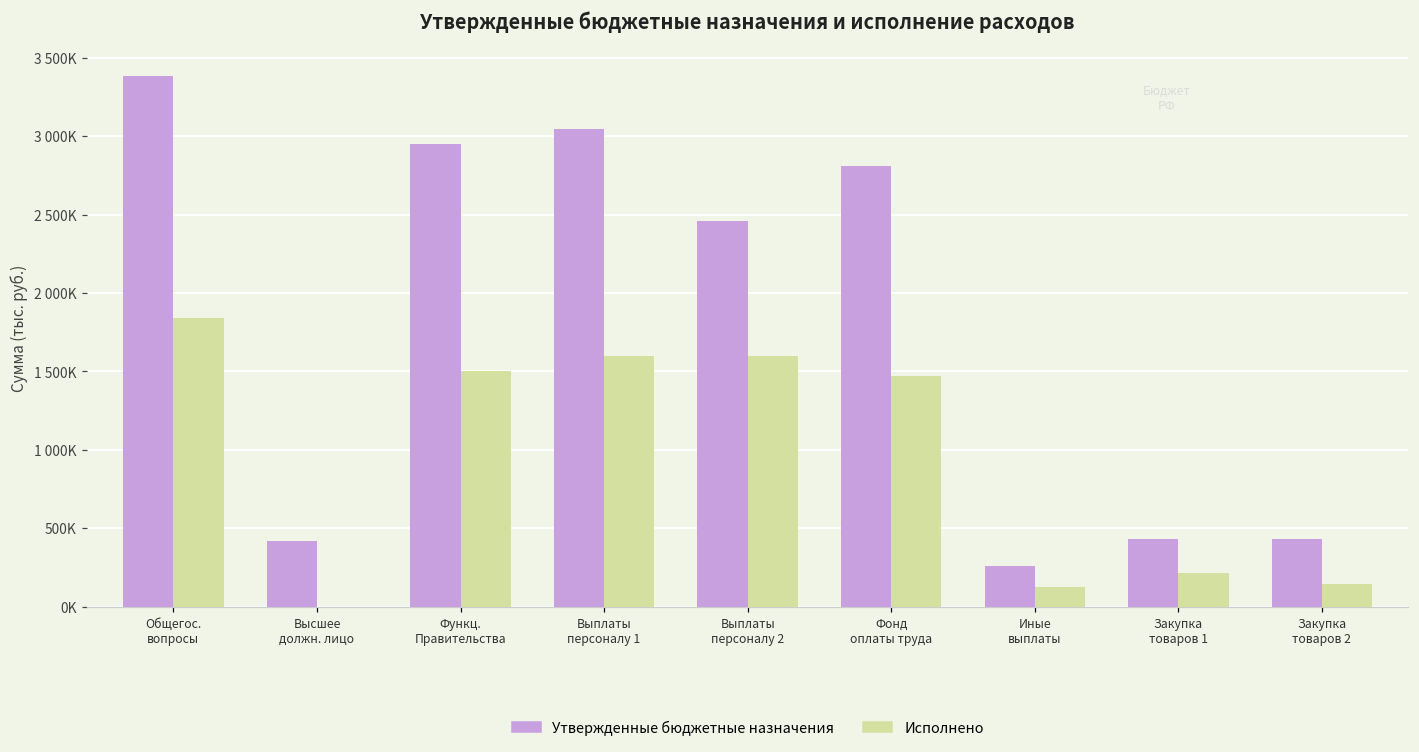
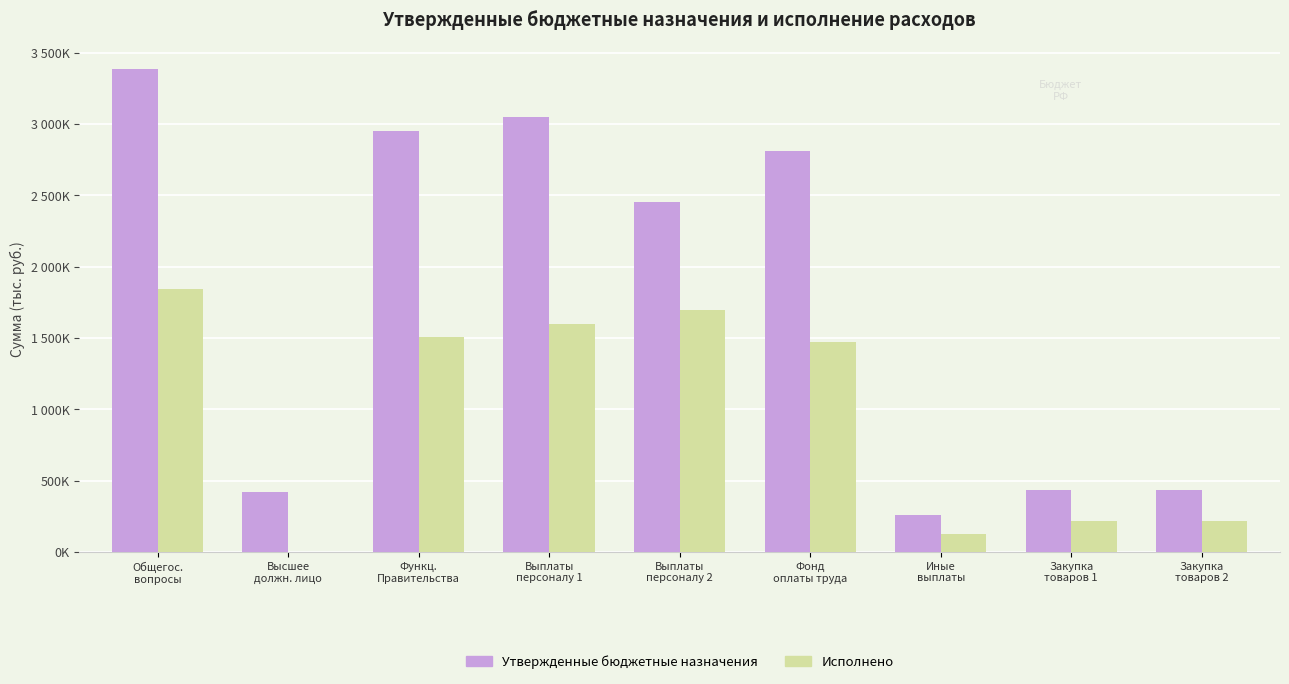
  {
    "Утвержденные бюджетные назначения": {
      "Общегос. вопросы": 3380000,
      "Высшее должн. лицо": 420000,
      "Функц. Правительства": 2950000,
      "Выплаты персоналу 1": 3050000,
      "Выплаты персоналу 2": 2460000,
      "Фонд оплаты труда": 2810000,
      "Иные выплаты": 260000,
      "Закупка товаров 1": 430000,
      "Закупка товаров 2": 430000
    },
    "Исполнено": {
      "Общегос. вопросы": 1840000,
      "Высшее должн. лицо": 0,
      "Функц. Правительства": 1500000,
      "Выплаты персоналу 1": 1600000,
-     "Выплаты персоналу 2": 1600000,
+     "Выплаты персоналу 2": 1690000,
      "Фонд оплаты труда": 1470000,
      "Иные выплаты": 120000,
      "Закупка товаров 1": 220000,
-     "Закупка товаров 2": 150000
+     "Закупка товаров 2": 220000
    }
  }
